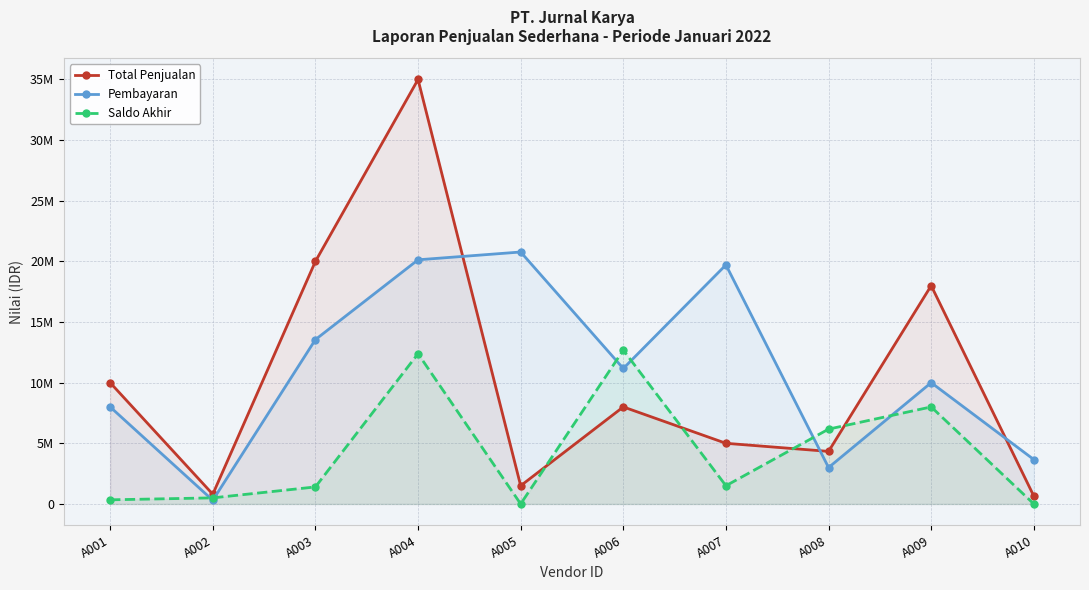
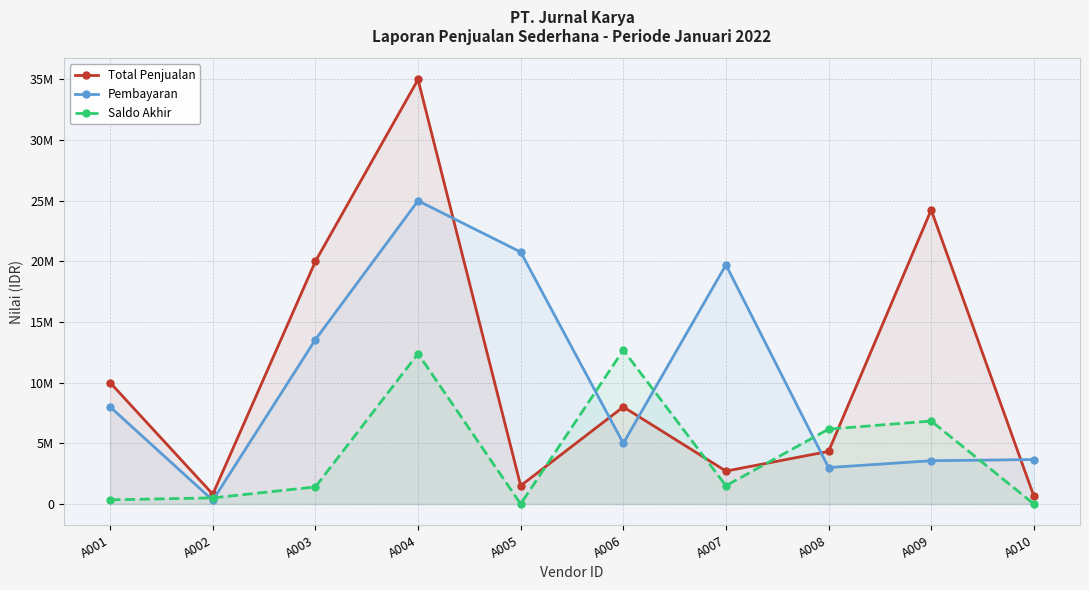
  {
    "Total Penjualan": {
      "A001": 10000000,
      "A002": 800000,
      "A003": 20000000,
      "A004": 35000000,
      "A005": 1500000,
      "A006": 8000000,
-     "A007": 5000000,
+     "A007": 2700000,
      "A008": 4300000,
-     "A009": 18000000,
+     "A009": 24200000,
      "A010": 700000
    },
    "Pembayaran": {
      "A001": 8000000,
      "A003": 13600000,
-     "A004": 20100000,
+     "A004": 25000000,
      "A005": 20800000,
-     "A006": 11200000,
+     "A006": 5000000,
      "A007": 19700000,
      "A008": 3000000,
-     "A009": 10000000,
+     "A009": 3600000,
      "A010": 3700000
    },
    "Saldo Akhir": {
      "A001": 300000,
      "A003": 1400000,
      "A004": 12400000,
      "A005": 0,
      "A006": 12700000,
      "A007": 1500000,
      "A008": 6200000,
-     "A009": 8000000,
+     "A009": 6800000,
      "A010": 0
    }
  }
